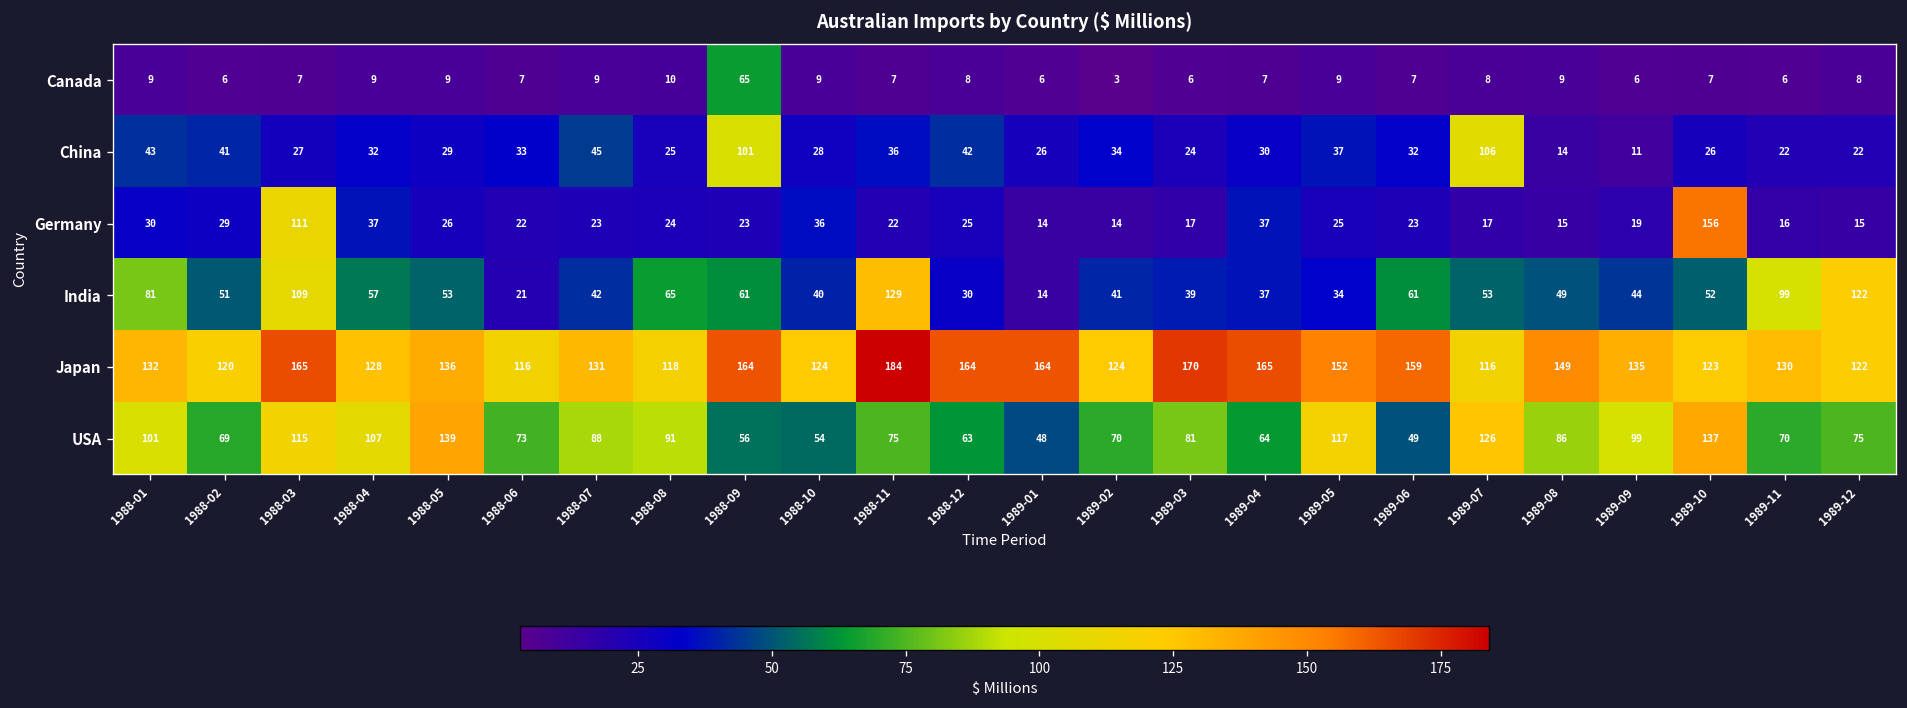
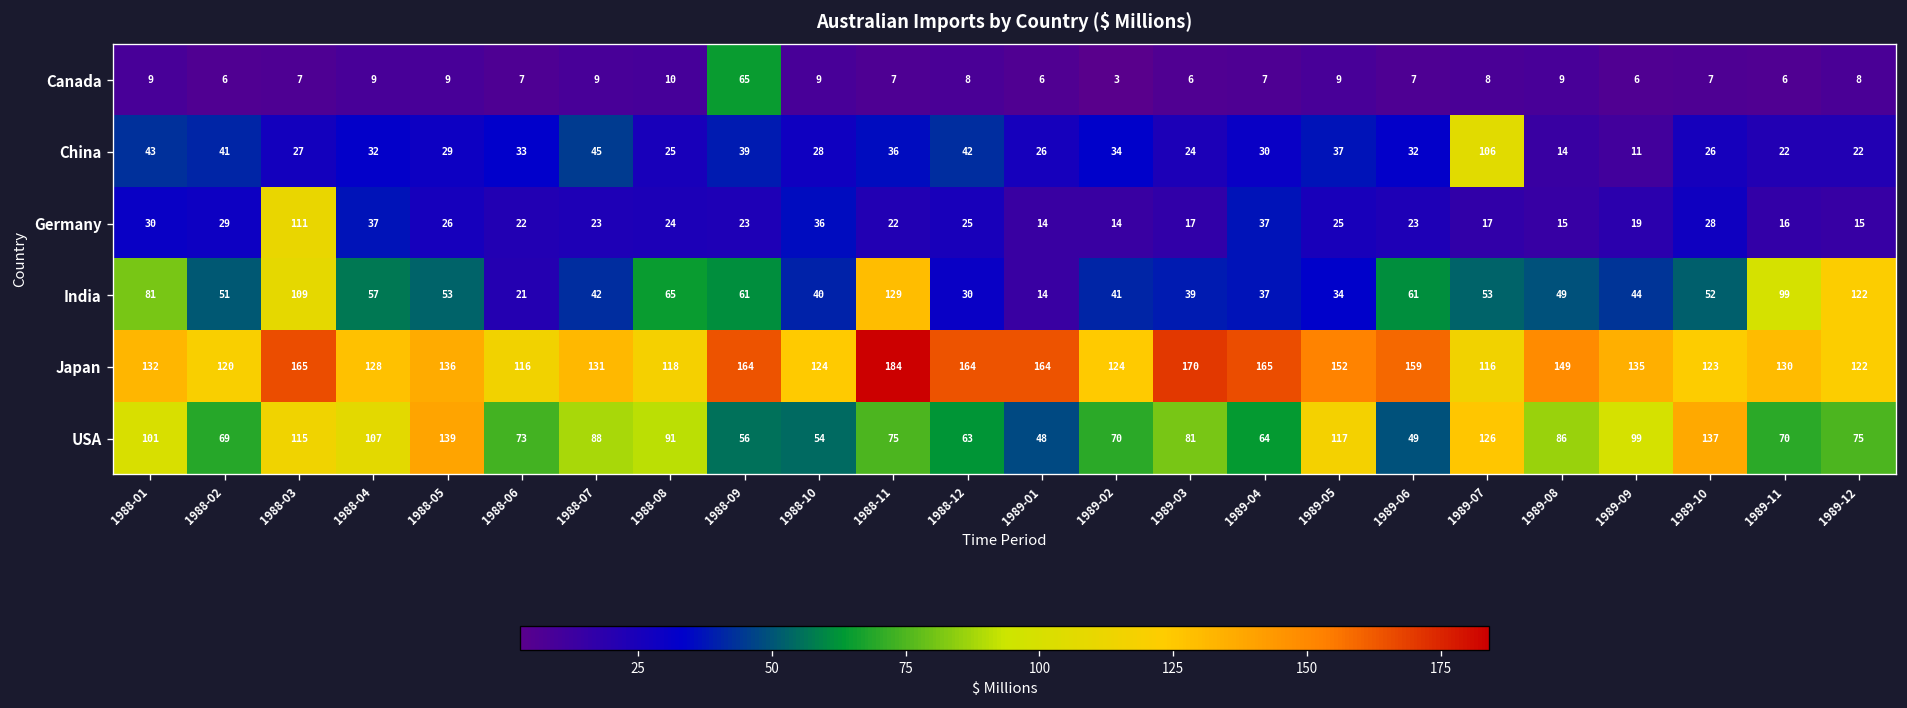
  {
    "Canada": {
      "1988-01": 9,
      "1988-02": 6,
      "1988-03": 7,
      "1988-04": 9,
      "1988-05": 9,
      "1988-06": 7,
      "1988-07": 9,
      "1988-08": 10,
      "1988-09": 65,
      "1988-10": 9,
      "1988-11": 7,
      "1988-12": 8,
      "1989-01": 6,
      "1989-02": 3,
      "1989-03": 6,
      "1989-04": 7,
      "1989-05": 9,
      "1989-06": 7,
      "1989-07": 8,
      "1989-08": 9,
      "1989-09": 6,
      "1989-10": 7,
      "1989-11": 6,
      "1989-12": 8
    },
    "China": {
      "1988-01": 43,
      "1988-02": 41,
      "1988-03": 27,
      "1988-04": 32,
      "1988-05": 29,
      "1988-06": 33,
      "1988-07": 45,
      "1988-08": 25,
-     "1988-09": 101,
+     "1988-09": 39,
      "1988-10": 28,
      "1988-11": 36,
      "1988-12": 42,
      "1989-01": 26,
      "1989-02": 34,
      "1989-03": 24,
      "1989-04": 30,
      "1989-05": 37,
      "1989-06": 32,
      "1989-07": 106,
      "1989-08": 14,
      "1989-09": 11,
      "1989-10": 26,
      "1989-11": 22,
      "1989-12": 22
    },
    "Germany": {
      "1988-01": 30,
      "1988-02": 29,
      "1988-03": 111,
      "1988-04": 37,
      "1988-05": 26,
      "1988-06": 22,
      "1988-07": 23,
      "1988-08": 24,
      "1988-09": 23,
      "1988-10": 36,
      "1988-11": 22,
      "1988-12": 25,
      "1989-01": 14,
      "1989-02": 14,
      "1989-03": 17,
      "1989-04": 37,
      "1989-05": 25,
      "1989-06": 23,
      "1989-07": 17,
      "1989-08": 15,
      "1989-09": 19,
-     "1989-10": 156,
+     "1989-10": 28,
      "1989-11": 16,
      "1989-12": 15
    },
    "India": {
      "1988-01": 81,
      "1988-02": 51,
      "1988-03": 109,
      "1988-04": 57,
      "1988-05": 53,
      "1988-06": 21,
      "1988-07": 42,
      "1988-08": 65,
      "1988-09": 61,
      "1988-10": 40,
      "1988-11": 129,
      "1988-12": 30,
      "1989-01": 14,
      "1989-02": 41,
      "1989-03": 39,
      "1989-04": 37,
      "1989-05": 34,
      "1989-06": 61,
      "1989-07": 53,
      "1989-08": 49,
      "1989-09": 44,
      "1989-10": 52,
      "1989-11": 99,
      "1989-12": 122
    },
    "Japan": {
      "1988-01": 132,
      "1988-02": 120,
      "1988-03": 165,
      "1988-04": 128,
      "1988-05": 136,
      "1988-06": 116,
      "1988-07": 131,
      "1988-08": 118,
      "1988-09": 164,
      "1988-10": 124,
      "1988-11": 184,
      "1988-12": 164,
      "1989-01": 164,
      "1989-02": 124,
      "1989-03": 170,
      "1989-04": 165,
      "1989-05": 152,
      "1989-06": 159,
      "1989-07": 116,
      "1989-08": 149,
      "1989-09": 135,
      "1989-10": 123,
      "1989-11": 130,
      "1989-12": 122
    },
    "USA": {
      "1988-01": 101,
      "1988-02": 69,
      "1988-03": 115,
      "1988-04": 107,
      "1988-05": 139,
      "1988-06": 73,
      "1988-07": 88,
      "1988-08": 91,
      "1988-09": 56,
      "1988-10": 54,
      "1988-11": 75,
      "1988-12": 63,
      "1989-01": 48,
      "1989-02": 70,
      "1989-03": 81,
      "1989-04": 64,
      "1989-05": 117,
      "1989-06": 49,
      "1989-07": 126,
      "1989-08": 86,
      "1989-09": 99,
      "1989-10": 137,
      "1989-11": 70,
      "1989-12": 75
    }
  }
